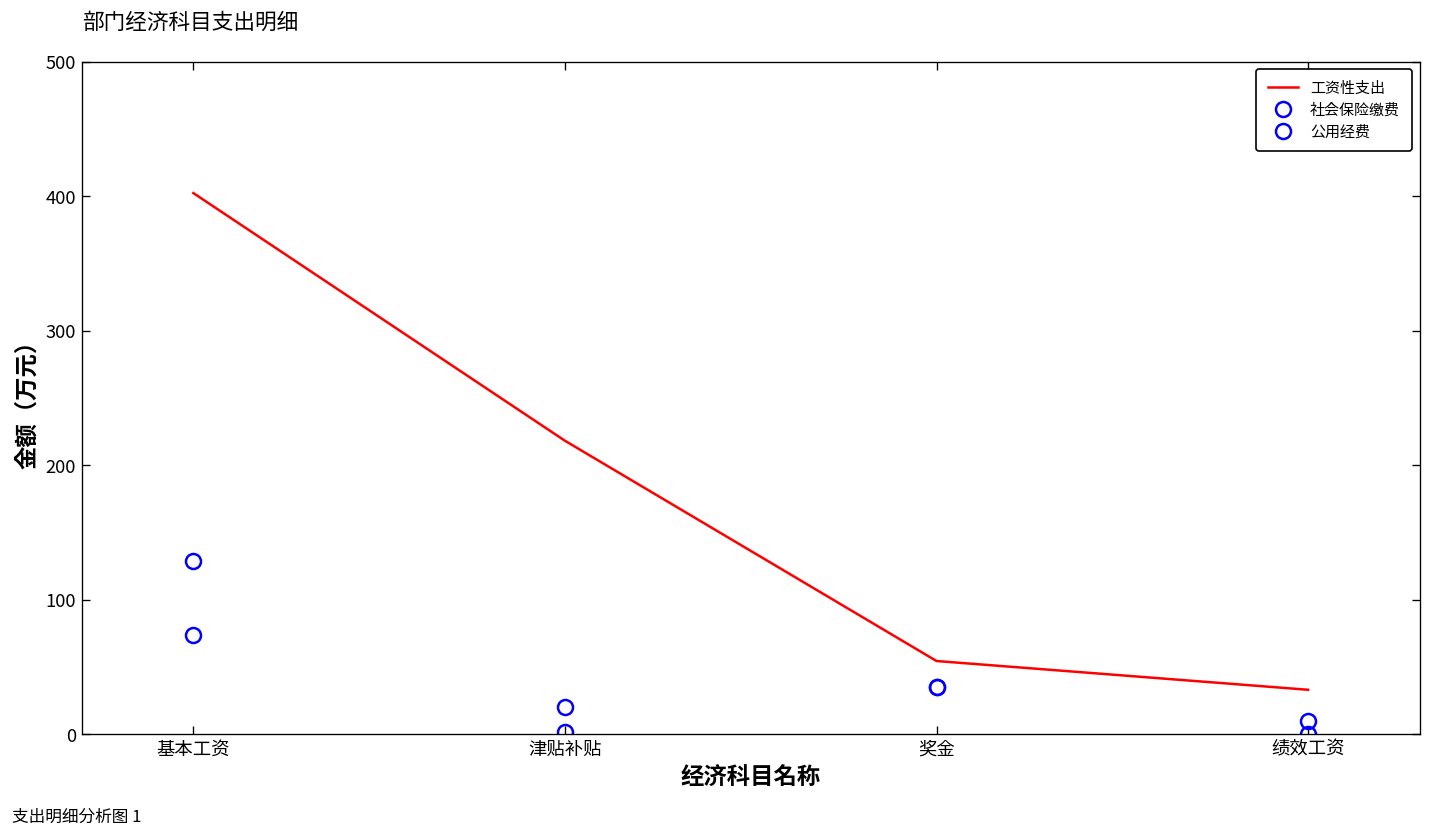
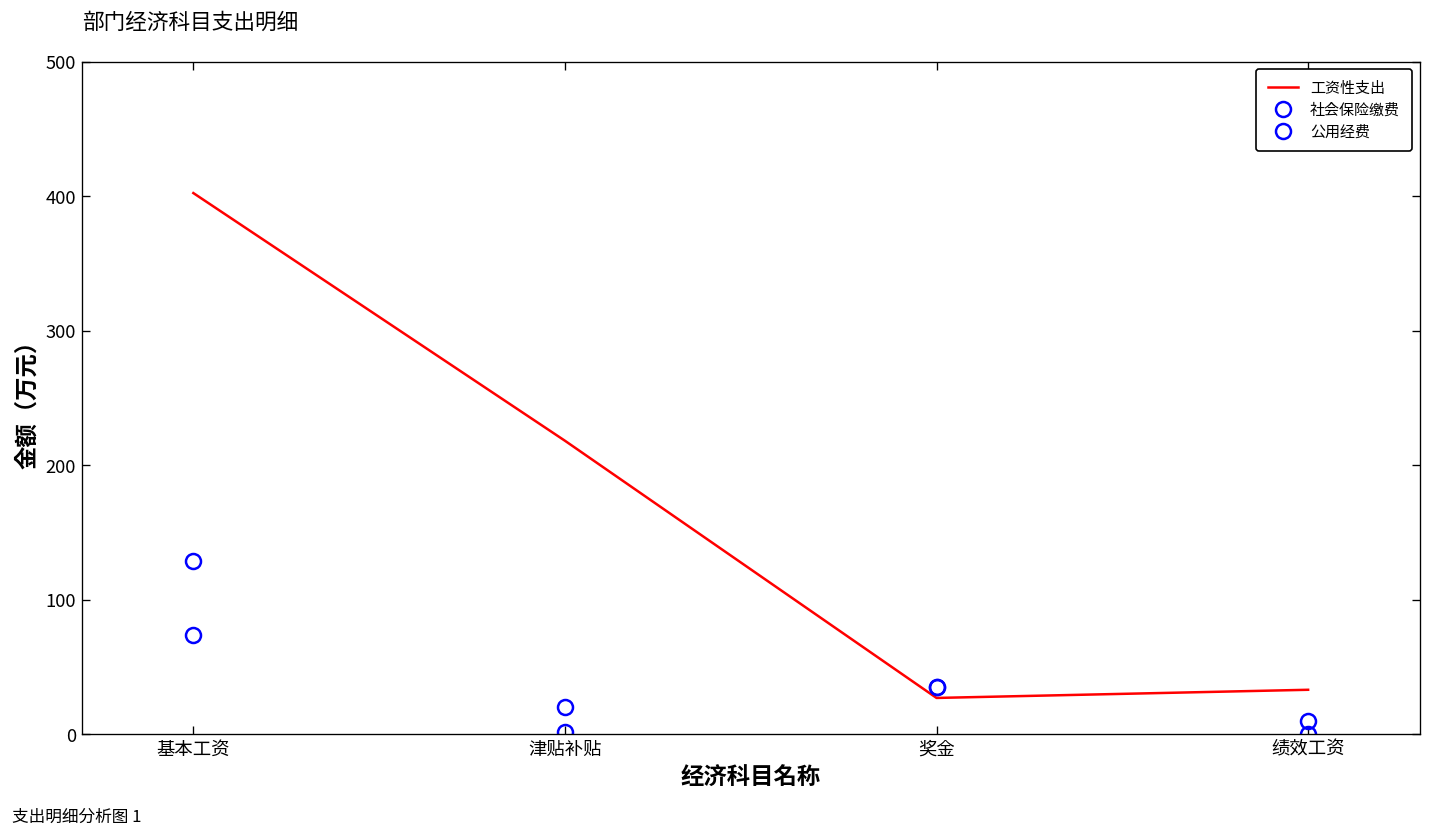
  {
    "工资性支出": {
      "基本工资": 402,
      "津贴补贴": 218,
-     "奖金": 54,
+     "奖金": 27,
      "绩效工资": 33
    }
  }
